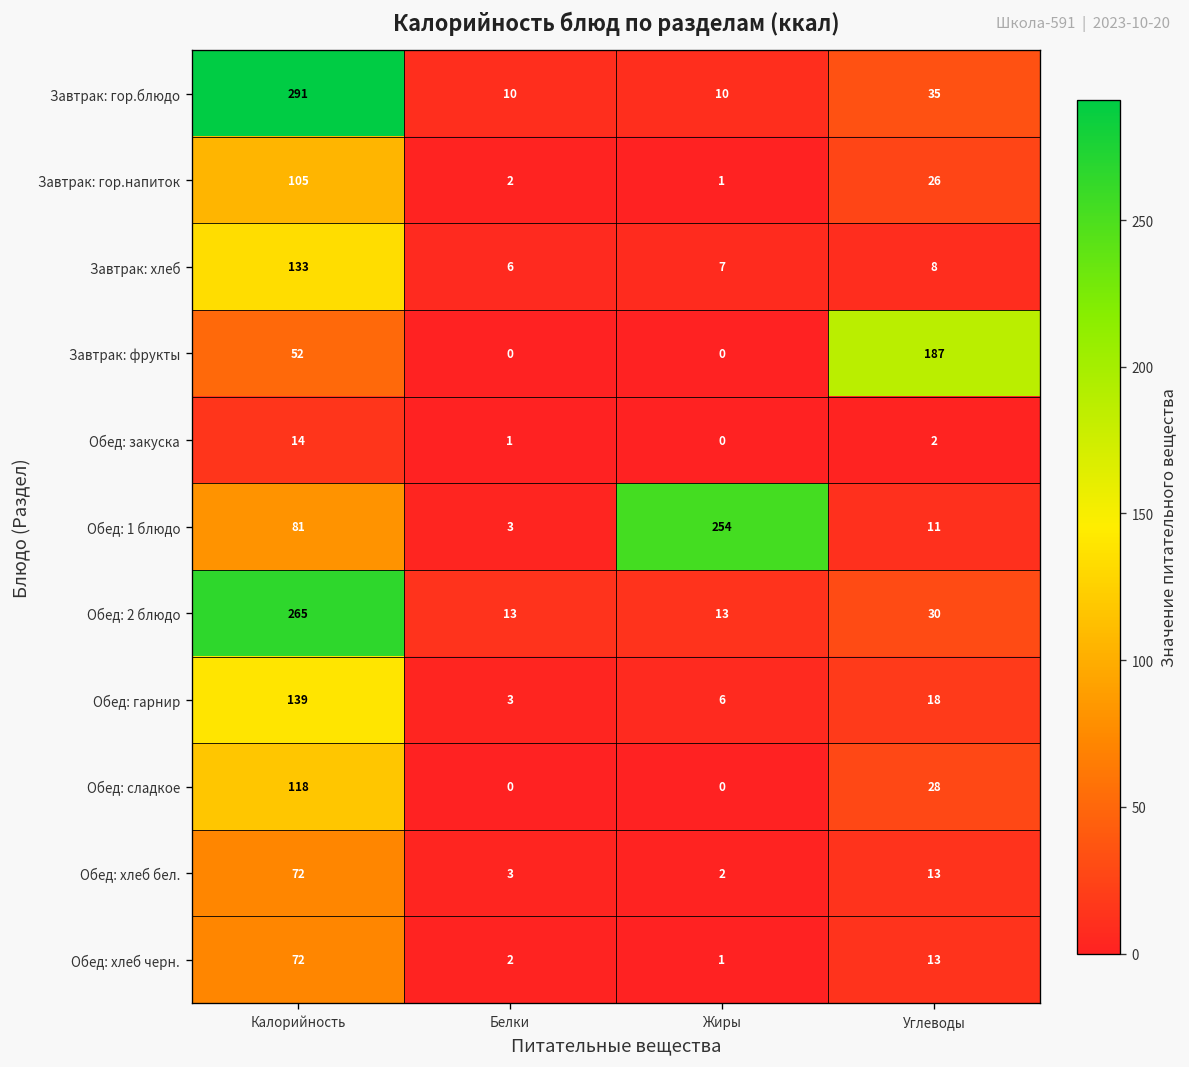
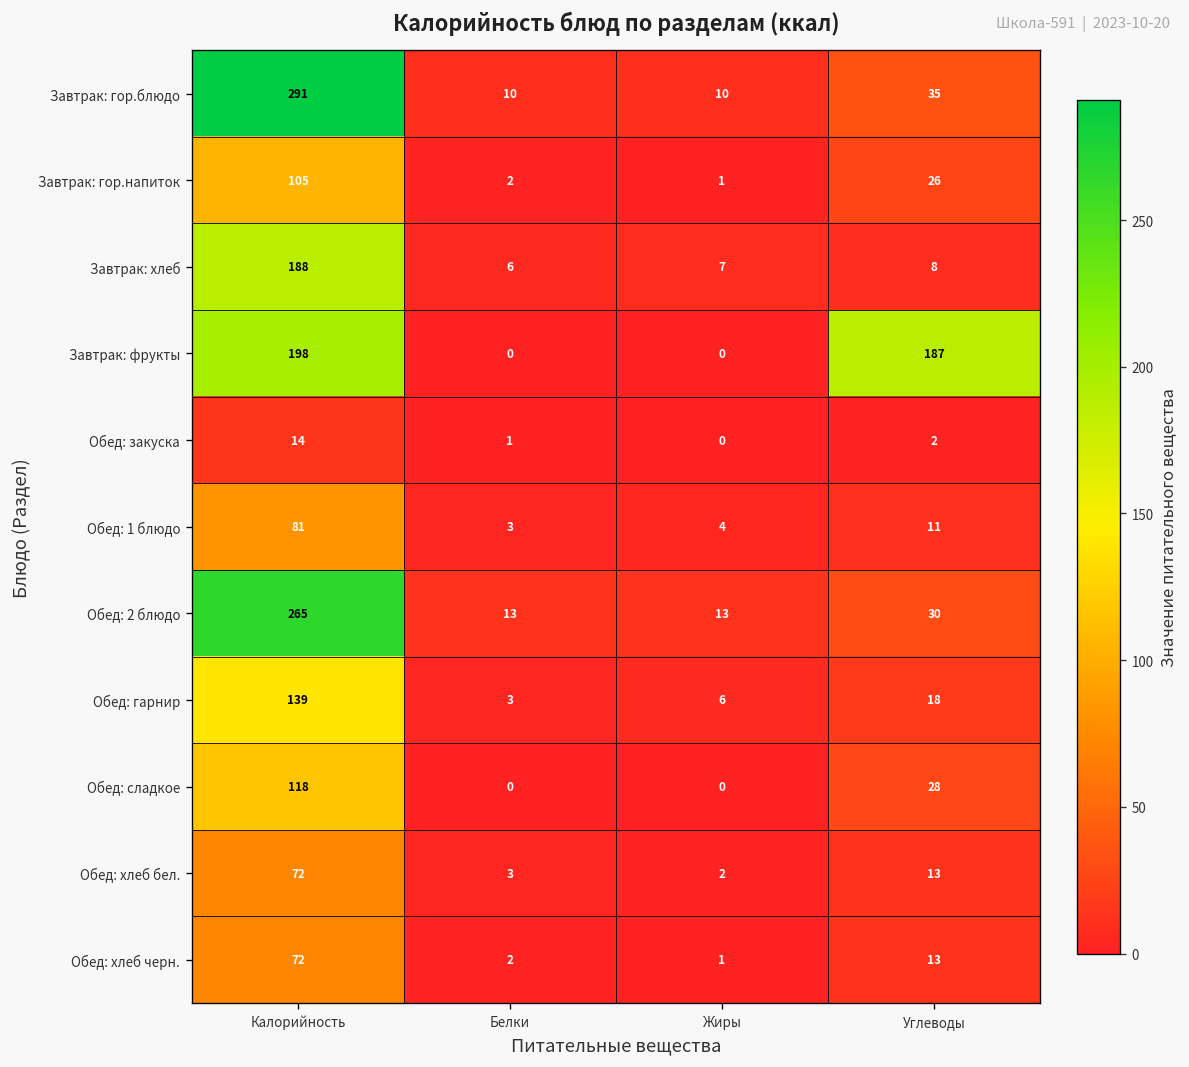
  {
    "Завтрак: гор.блюдо": {
      "Калорийность": 291,
      "Белки": 10,
      "Жиры": 10,
      "Углеводы": 35
    },
    "Завтрак: гор.напиток": {
      "Калорийность": 105,
      "Белки": 2,
      "Жиры": 1,
      "Углеводы": 26
    },
    "Завтрак: хлеб": {
-     "Калорийность": 133,
+     "Калорийность": 188,
      "Белки": 6,
      "Жиры": 7,
      "Углеводы": 8
    },
    "Завтрак: фрукты": {
-     "Калорийность": 52,
+     "Калорийность": 198,
      "Белки": 0,
      "Жиры": 0,
      "Углеводы": 187
    },
    "Обед: закуска": {
      "Калорийность": 14,
      "Белки": 1,
      "Жиры": 0,
      "Углеводы": 2
    },
    "Обед: 1 блюдо": {
      "Калорийность": 81,
      "Белки": 3,
-     "Жиры": 254,
+     "Жиры": 4,
      "Углеводы": 11
    },
    "Обед: 2 блюдо": {
      "Калорийность": 265,
      "Белки": 13,
      "Жиры": 13,
      "Углеводы": 30
    },
    "Обед: гарнир": {
      "Калорийность": 139,
      "Белки": 3,
      "Жиры": 6,
      "Углеводы": 18
    },
    "Обед: сладкое": {
      "Калорийность": 118,
      "Белки": 0,
      "Жиры": 0,
      "Углеводы": 28
    },
    "Обед: хлеб бел.": {
      "Калорийность": 72,
      "Белки": 3,
      "Жиры": 2,
      "Углеводы": 13
    },
    "Обед: хлеб черн.": {
      "Калорийность": 72,
      "Белки": 2,
      "Жиры": 1,
      "Углеводы": 13
    }
  }
